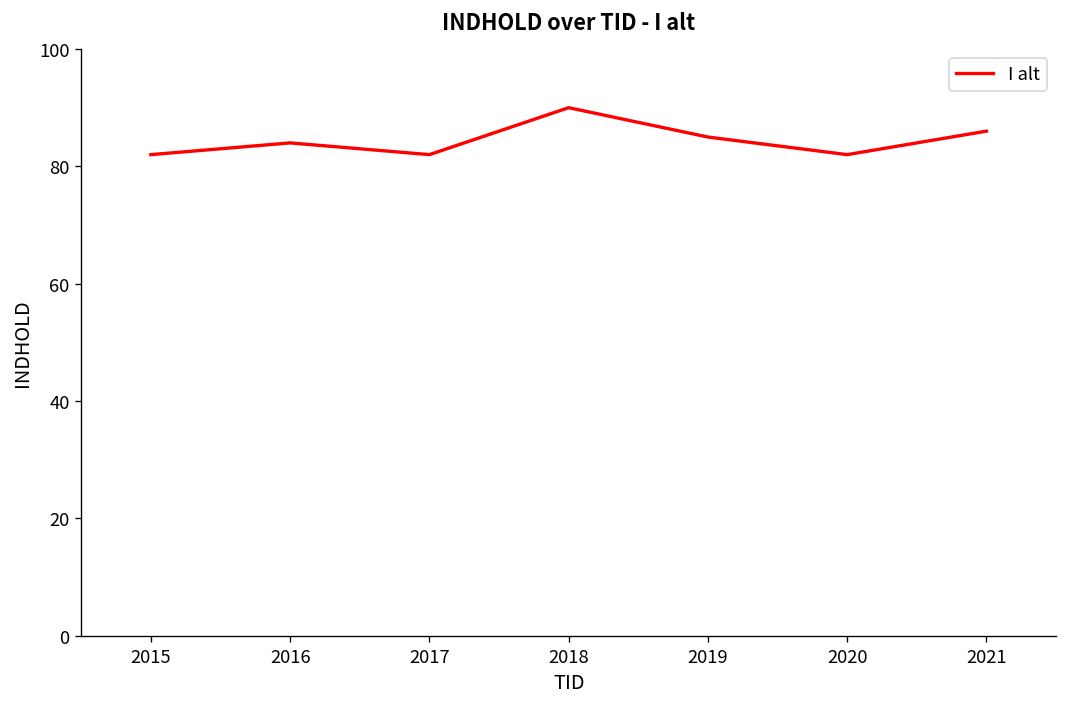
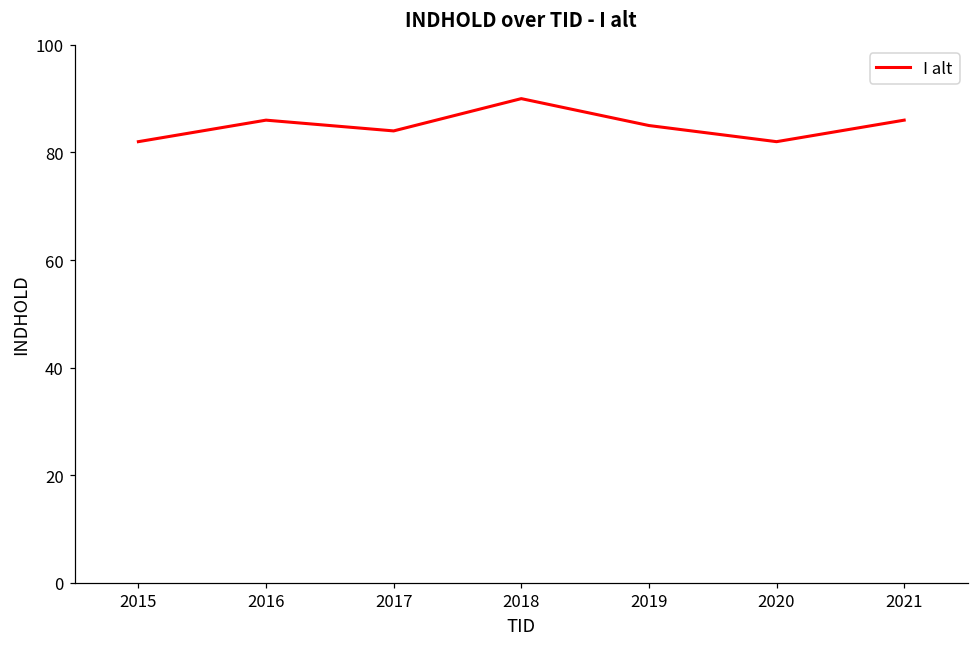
  {
    "2015": 82,
-   "2016": 84,
-   "2017": 82,
+   "2016": 86,
+   "2017": 84,
    "2018": 90,
    "2019": 85,
    "2020": 82,
    "2021": 86
  }
